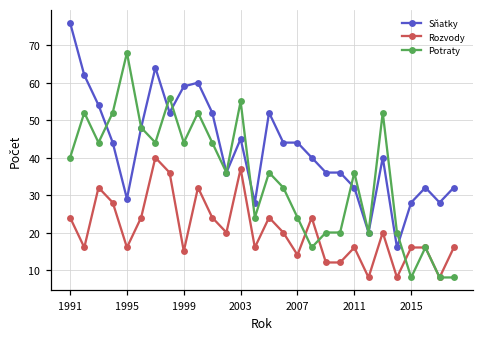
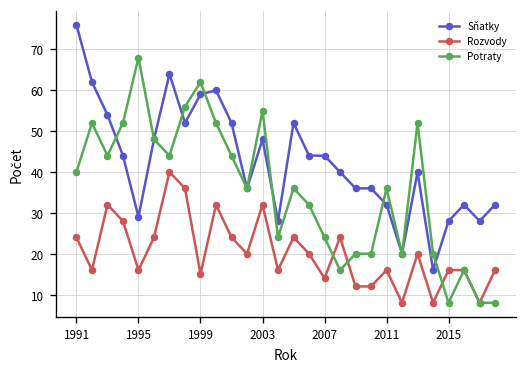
  {
    "Sňatky": {
      "1991": 76,
      "1995": 29,
      "1999": 59,
-     "2003": 45,
+     "2003": 48,
      "2007": 44,
      "2011": 32,
      "2015": 28
    },
    "Rozvody": {
      "1991": 24,
      "1995": 16,
      "1999": 15,
-     "2003": 37,
+     "2003": 32,
      "2007": 14,
      "2011": 16,
      "2015": 16
    },
    "Potraty": {
      "1991": 40,
      "1995": 68,
-     "1999": 44,
+     "1999": 62,
      "2003": 55,
      "2007": 24,
      "2011": 36,
      "2015": 8
    }
  }
